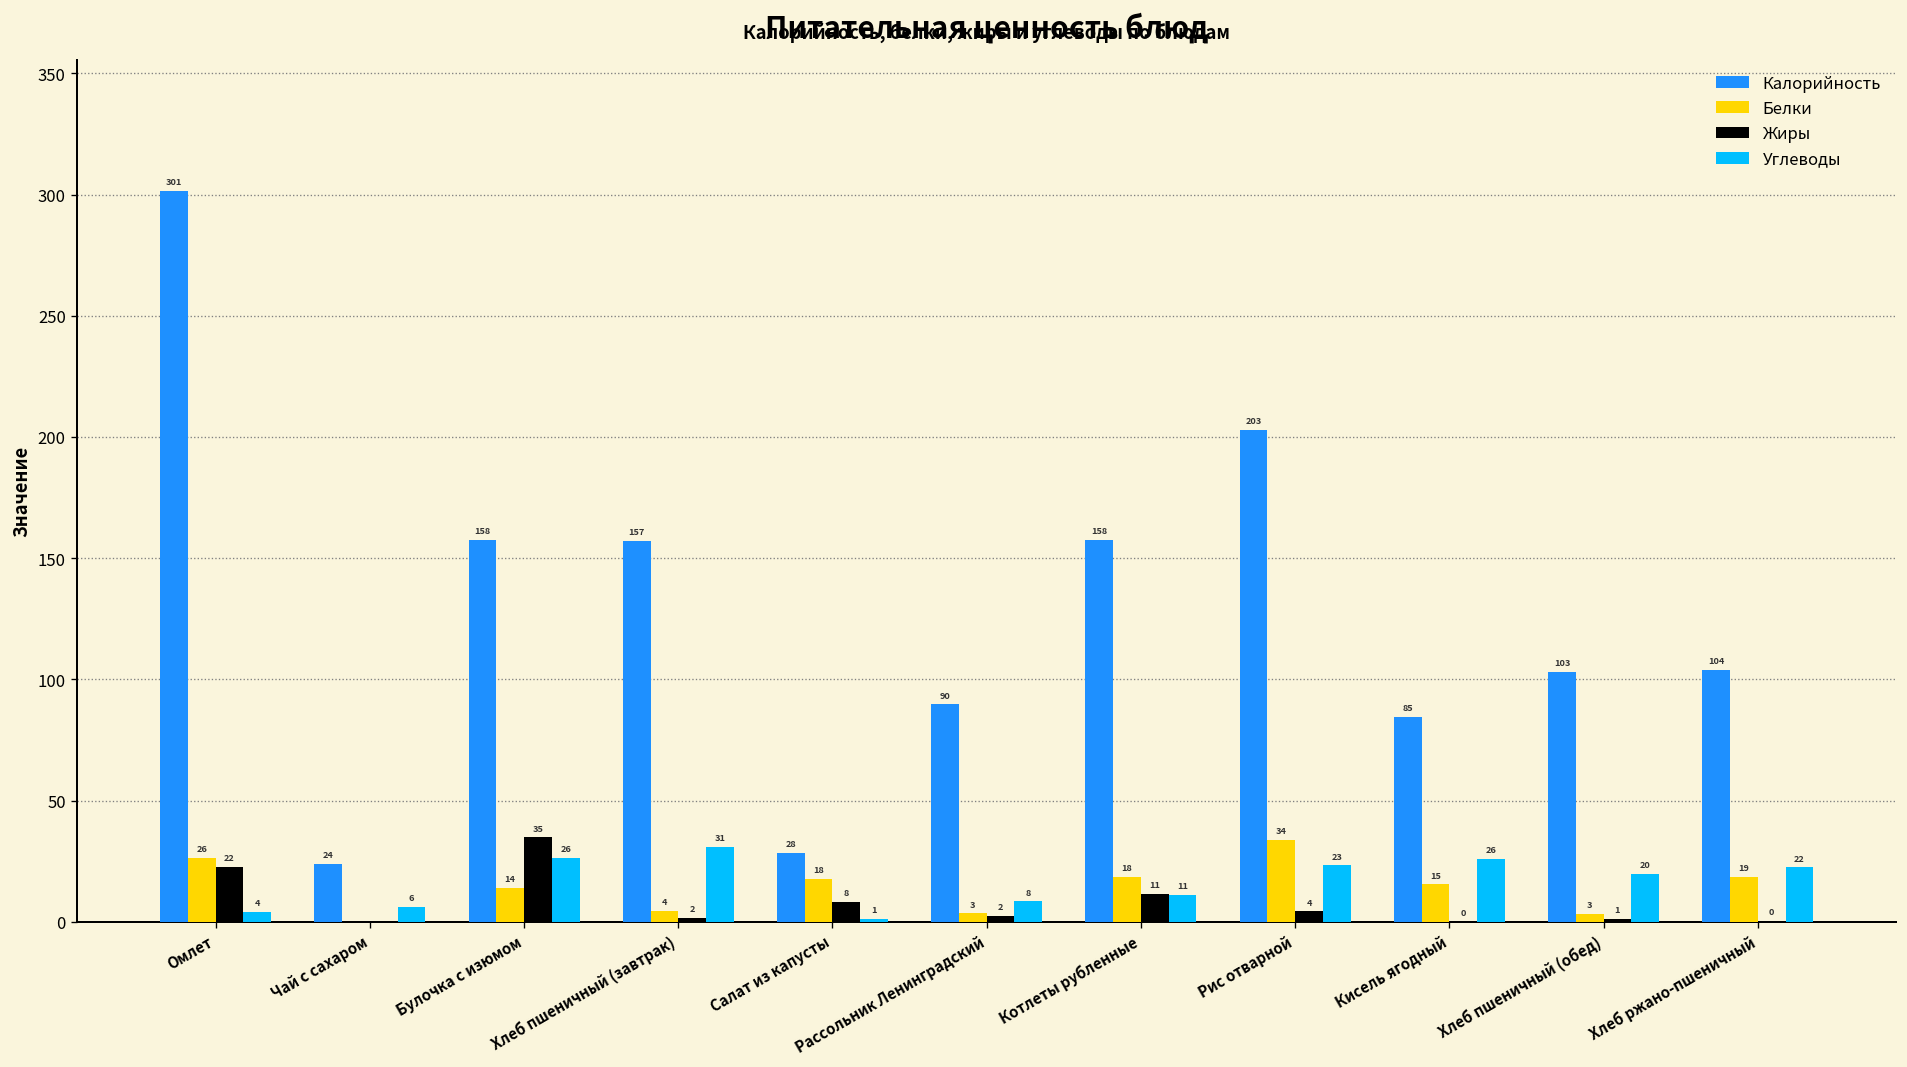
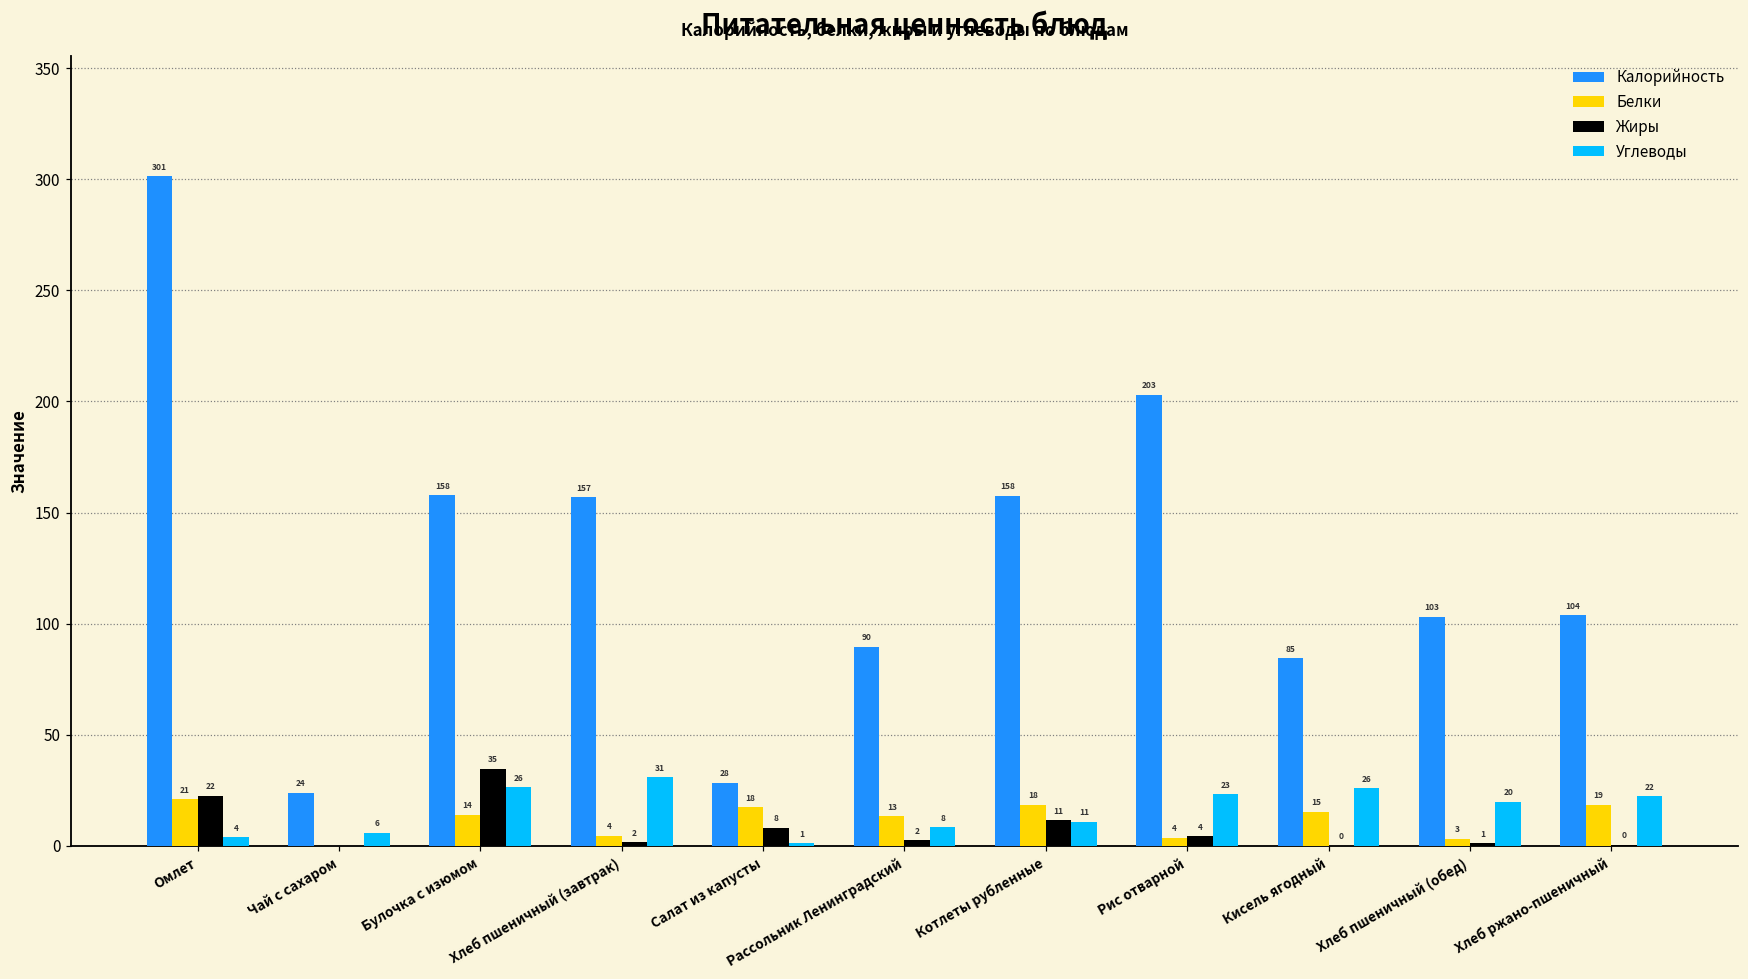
  {
    "Белки": {
-     "Омлет": 26,
+     "Омлет": 21,
      "Булочка с изюмом": 14,
      "Хлеб пшеничный (завтрак)": 4,
      "Салат из капусты": 18,
-     "Рассольник Ленинградский": 3,
+     "Рассольник Ленинградский": 13,
      "Котлеты рубленные": 18,
-     "Рис отварной": 34,
+     "Рис отварной": 4,
      "Кисель ягодный": 15,
      "Хлеб пшеничный (обед)": 3,
      "Хлеб ржано-пшеничный": 19
    },
    "Жиры": {
      "Омлет": 22,
      "Булочка с изюмом": 35,
      "Хлеб пшеничный (завтрак)": 2,
      "Салат из капусты": 8,
      "Рассольник Ленинградский": 2,
      "Котлеты рубленные": 11,
      "Рис отварной": 4,
      "Кисель ягодный": 0,
      "Хлеб пшеничный (обед)": 1,
      "Хлеб ржано-пшеничный": 0
    }
  }
